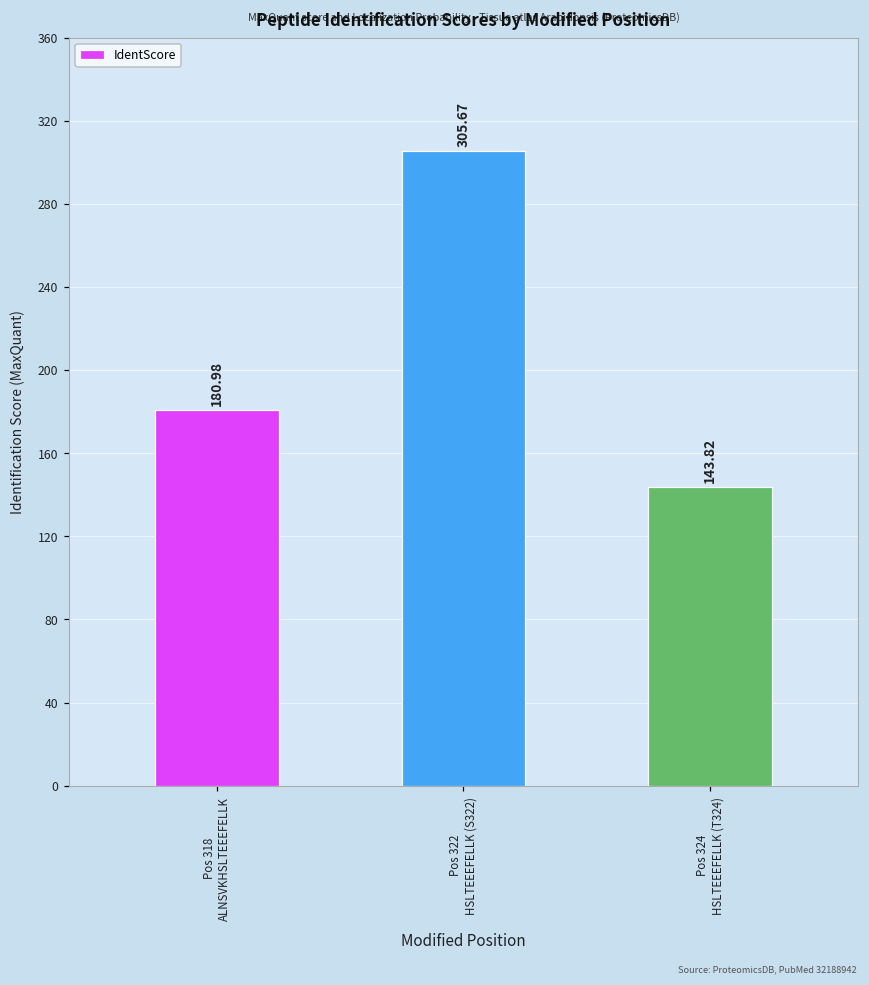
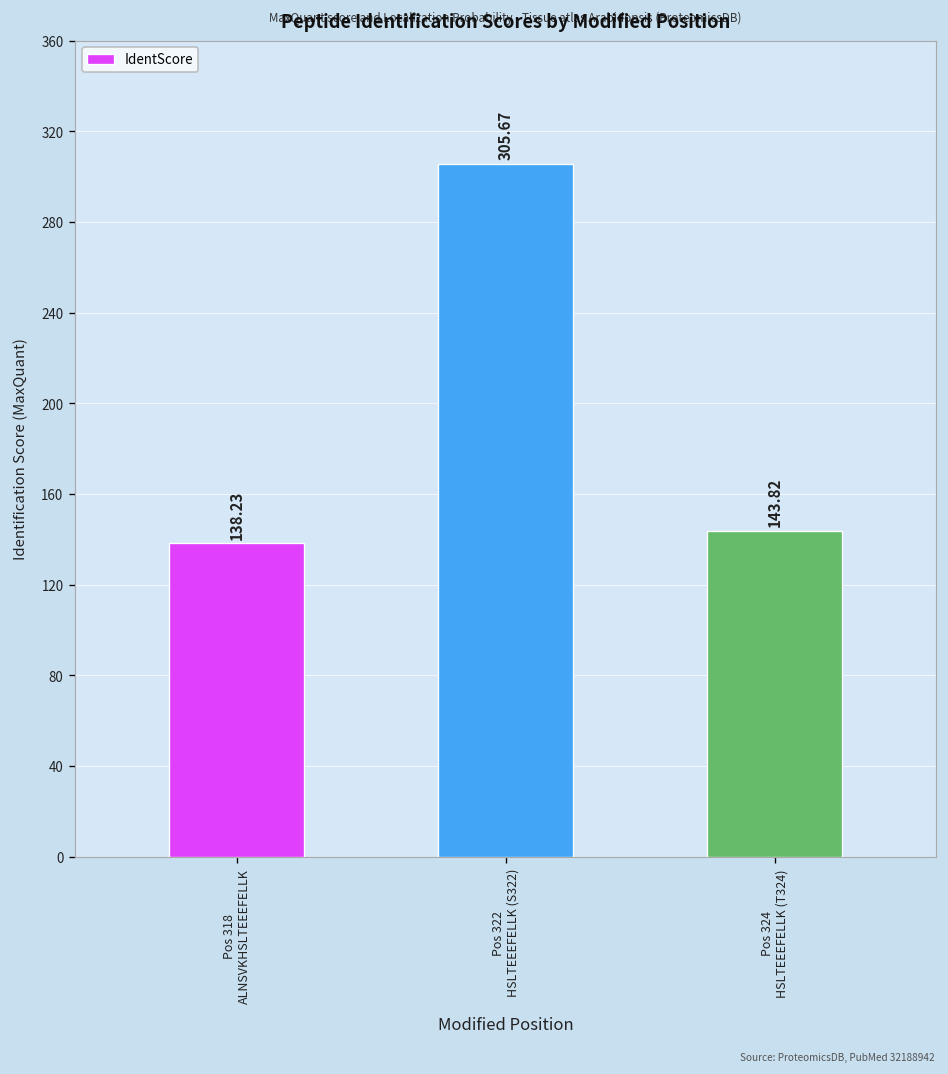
  {
-   "Pos 318 ALNSVKHSLTEEEFELLK": 180.98,
+   "Pos 318 ALNSVKHSLTEEEFELLK": 138.23,
    "Pos 322 HSLTEEEFELLK (S322)": 305.67,
    "Pos 324 HSLTEEEFELLK (T324)": 143.82
  }
